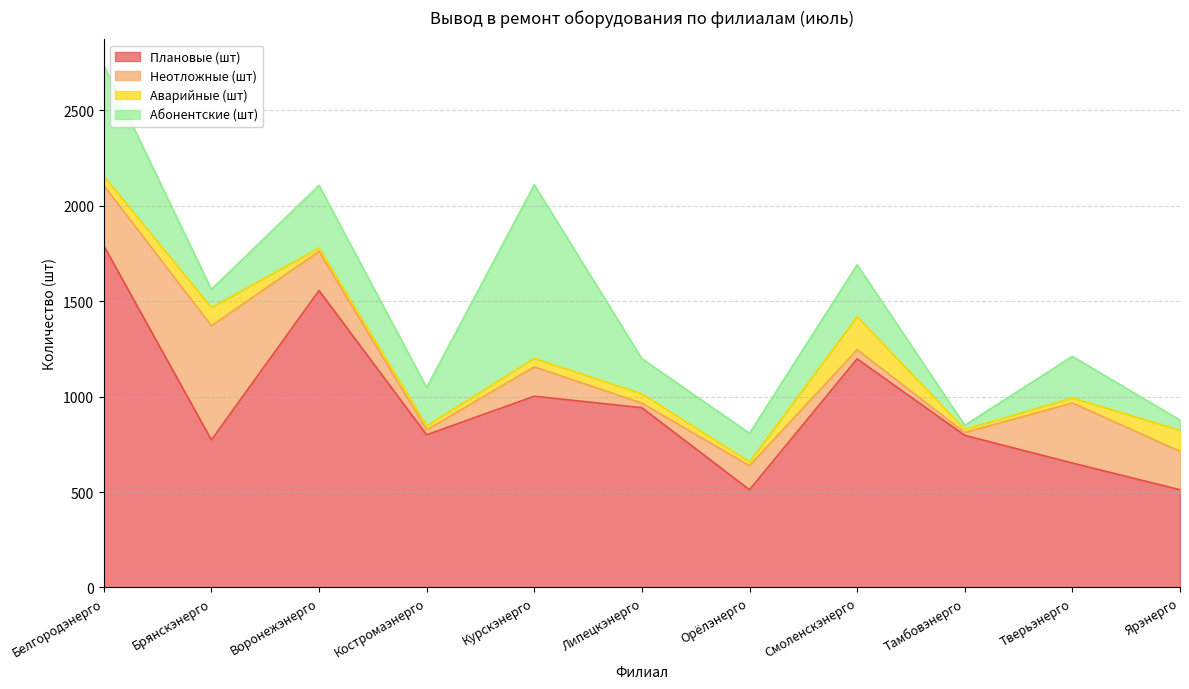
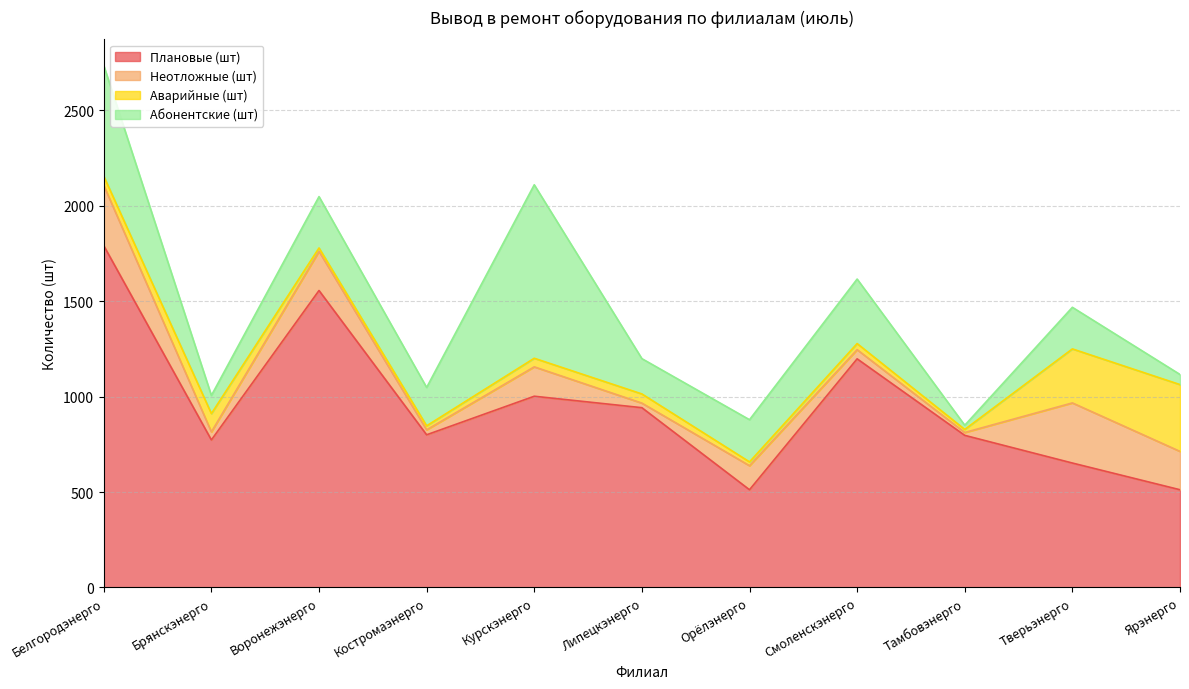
  {
    "Плановые (шт)": {
      "Белгородэнерго": 1790,
      "Брянскэнерго": 770,
      "Воронежэнерго": 1560,
      "Костромаэнерго": 800,
      "Курскэнерго": 1000,
      "Липецкэнерго": 940,
      "Орёлэнерго": 510,
      "Смоленскэнерго": 1200,
      "Тамбовэнерго": 800,
      "Тверьэнерго": 650,
      "Ярэнерго": 510
    },
    "Неотложные (шт)": {
      "Белгородэнерго": 320,
-     "Брянскэнерго": 600,
+     "Брянскэнерго": 40,
      "Воронежэнерго": 210,
      "Костромаэнерго": 30,
      "Курскэнерго": 150,
      "Липецкэнерго": 20,
      "Орёлэнерго": 130,
      "Смоленскэнерго": 50,
      "Тамбовэнерго": 20,
      "Тверьэнерго": 320,
      "Ярэнерго": 200
    },
    "Аварийные (шт)": {
      "Белгородэнерго": 50,
      "Брянскэнерго": 100,
      "Воронежэнерго": 20,
      "Костромаэнерго": 20,
      "Курскэнерго": 50,
      "Липецкэнерго": 50,
      "Орёлэнерго": 20,
-     "Смоленскэнерго": 170,
+     "Смоленскэнерго": 30,
      "Тамбовэнерго": 20,
-     "Тверьэнерго": 30,
-     "Ярэнерго": 110
+     "Тверьэнерго": 280,
+     "Ярэнерго": 350
    },
    "Абонентские (шт)": {
      "Белгородэнерго": 580,
      "Брянскэнерго": 100,
-     "Воронежэнерго": 330,
+     "Воронежэнерго": 270,
      "Костромаэнерго": 200,
      "Курскэнерго": 910,
      "Липецкэнерго": 190,
-     "Орёлэнерго": 150,
-     "Смоленскэнерго": 270,
+     "Орёлэнерго": 220,
+     "Смоленскэнерго": 340,
      "Тамбовэнерго": 20,
      "Тверьэнерго": 220,
      "Ярэнерго": 50
    }
  }
